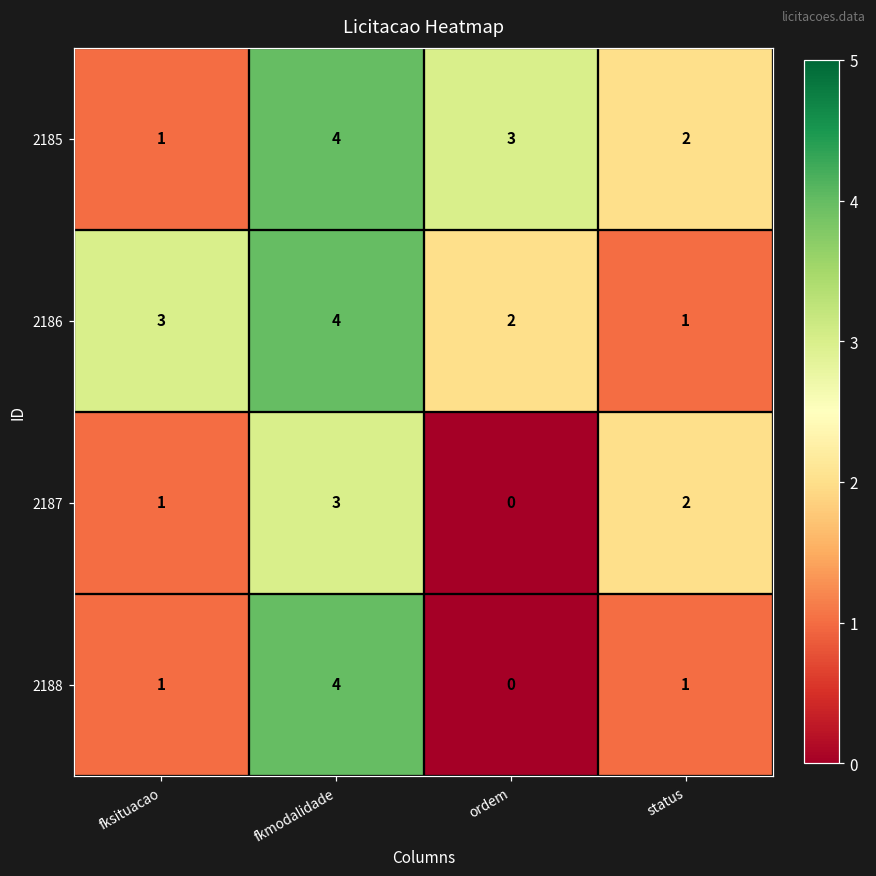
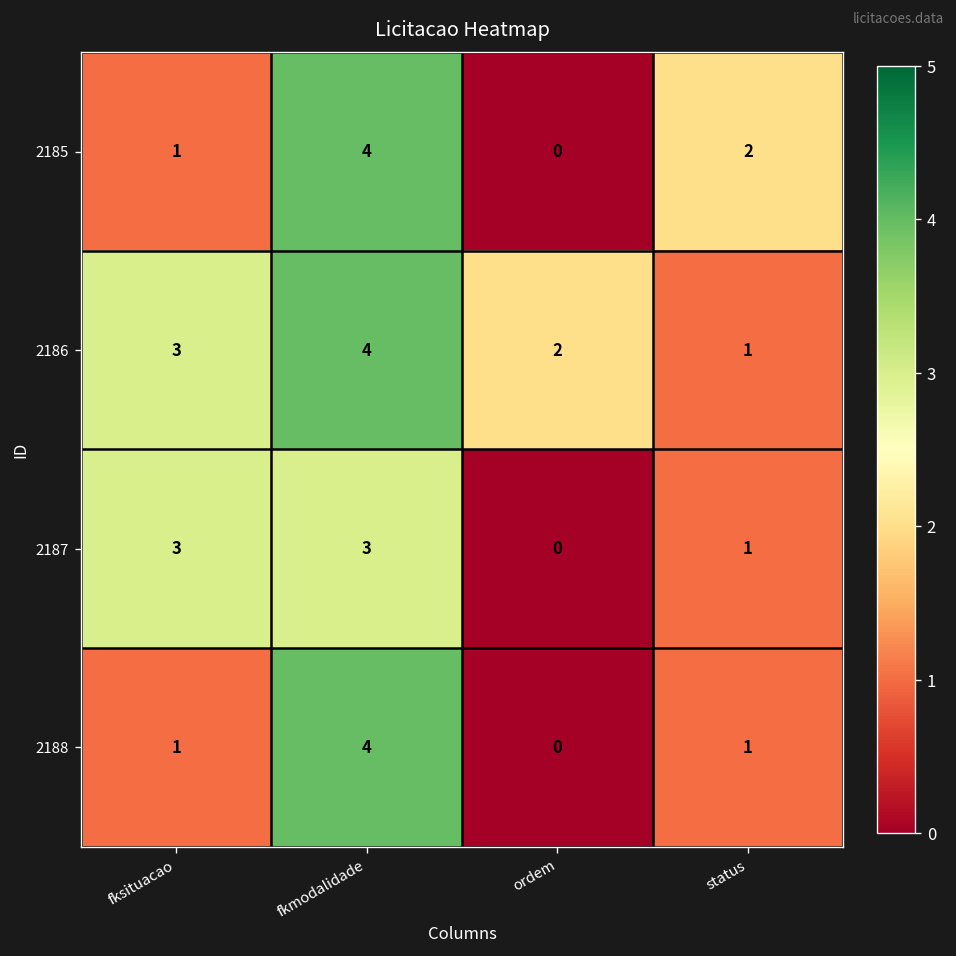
  {
    "2185": {
      "fksituacao": 1,
      "fkmodalidade": 4,
-     "ordem": 3,
+     "ordem": 0,
      "status": 2
    },
    "2186": {
      "fksituacao": 3,
      "fkmodalidade": 4,
      "ordem": 2,
      "status": 1
    },
    "2187": {
-     "fksituacao": 1,
+     "fksituacao": 3,
      "fkmodalidade": 3,
      "ordem": 0,
-     "status": 2
+     "status": 1
    },
    "2188": {
      "fksituacao": 1,
      "fkmodalidade": 4,
      "ordem": 0,
      "status": 1
    }
  }
